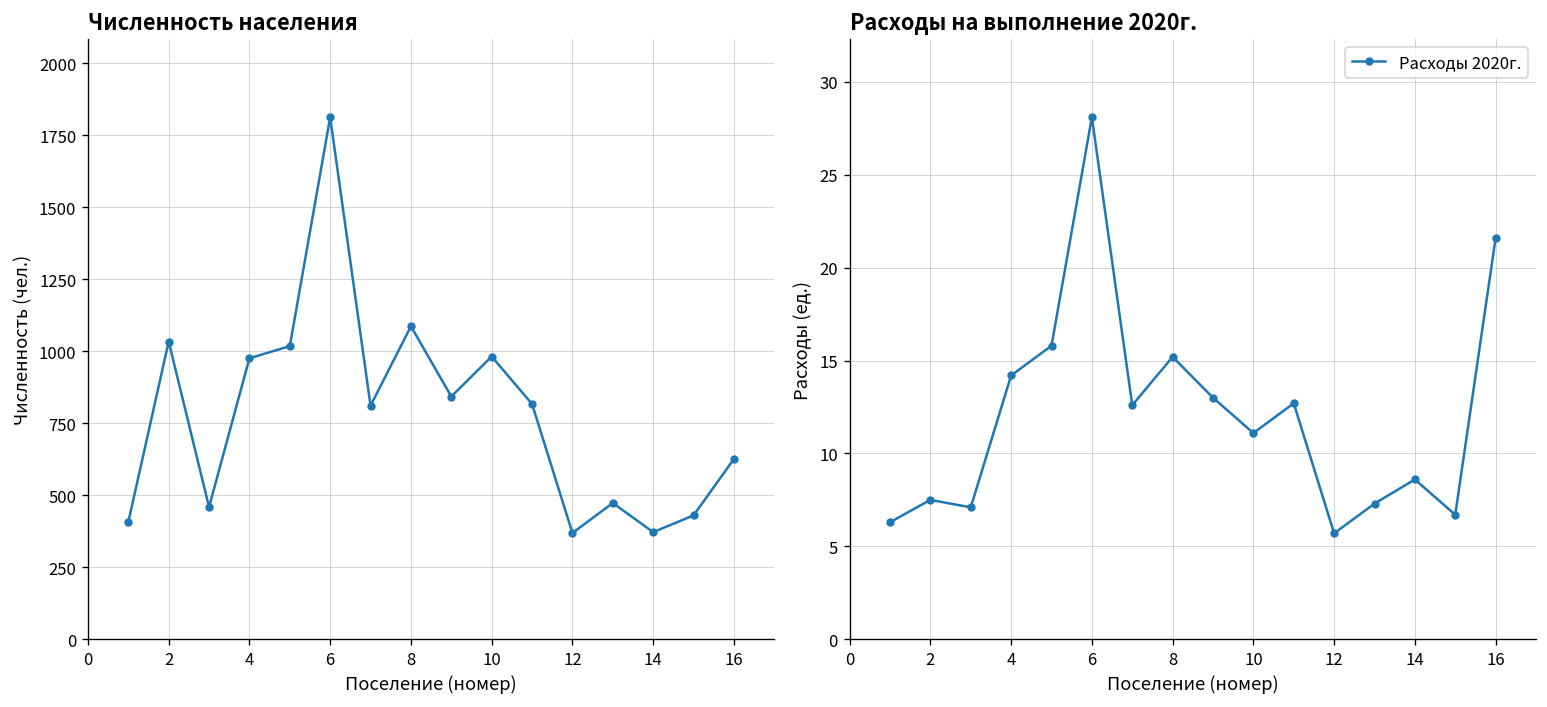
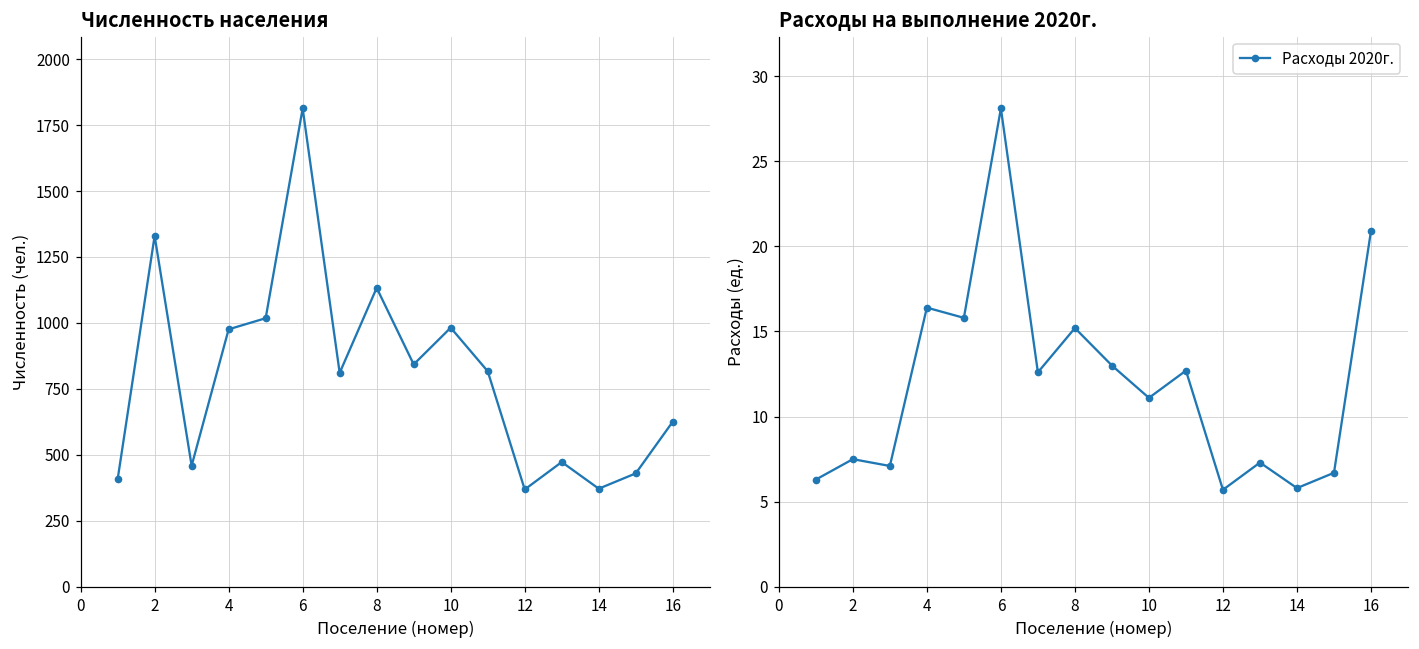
  {
    "Численность населения": {
-     "2": 1030,
+     "2": 1330,
      "4": 980,
      "6": 1810,
-     "8": 1090,
+     "8": 1130,
      "10": 980,
      "12": 370,
      "14": 370,
      "16": 630
    },
    "Расходы на выполнение 2020г.": {
      "2": 7.5,
-     "4": 14.2,
+     "4": 16.4,
      "6": 28.1,
      "8": 15.2,
      "10": 11.1,
      "12": 5.7,
-     "14": 8.6,
-     "16": 21.6
+     "14": 5.8,
+     "16": 20.9
    }
  }
